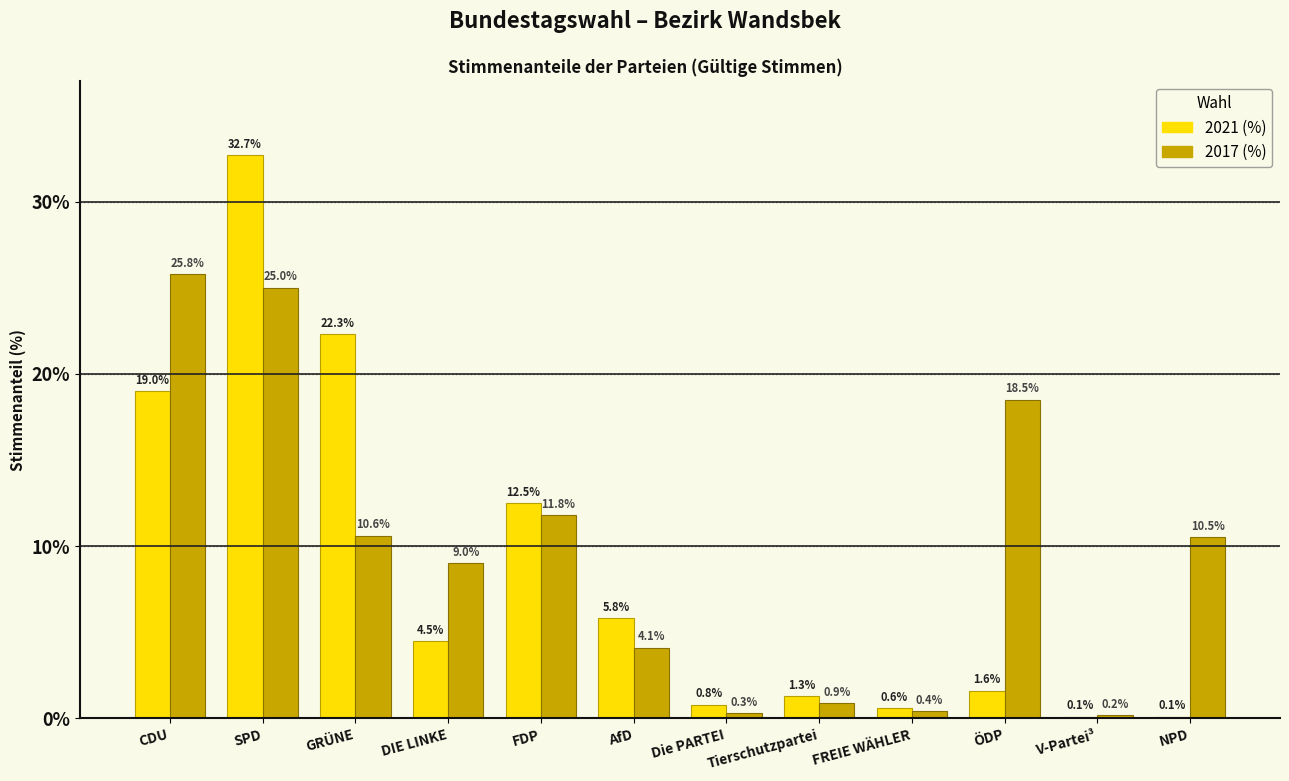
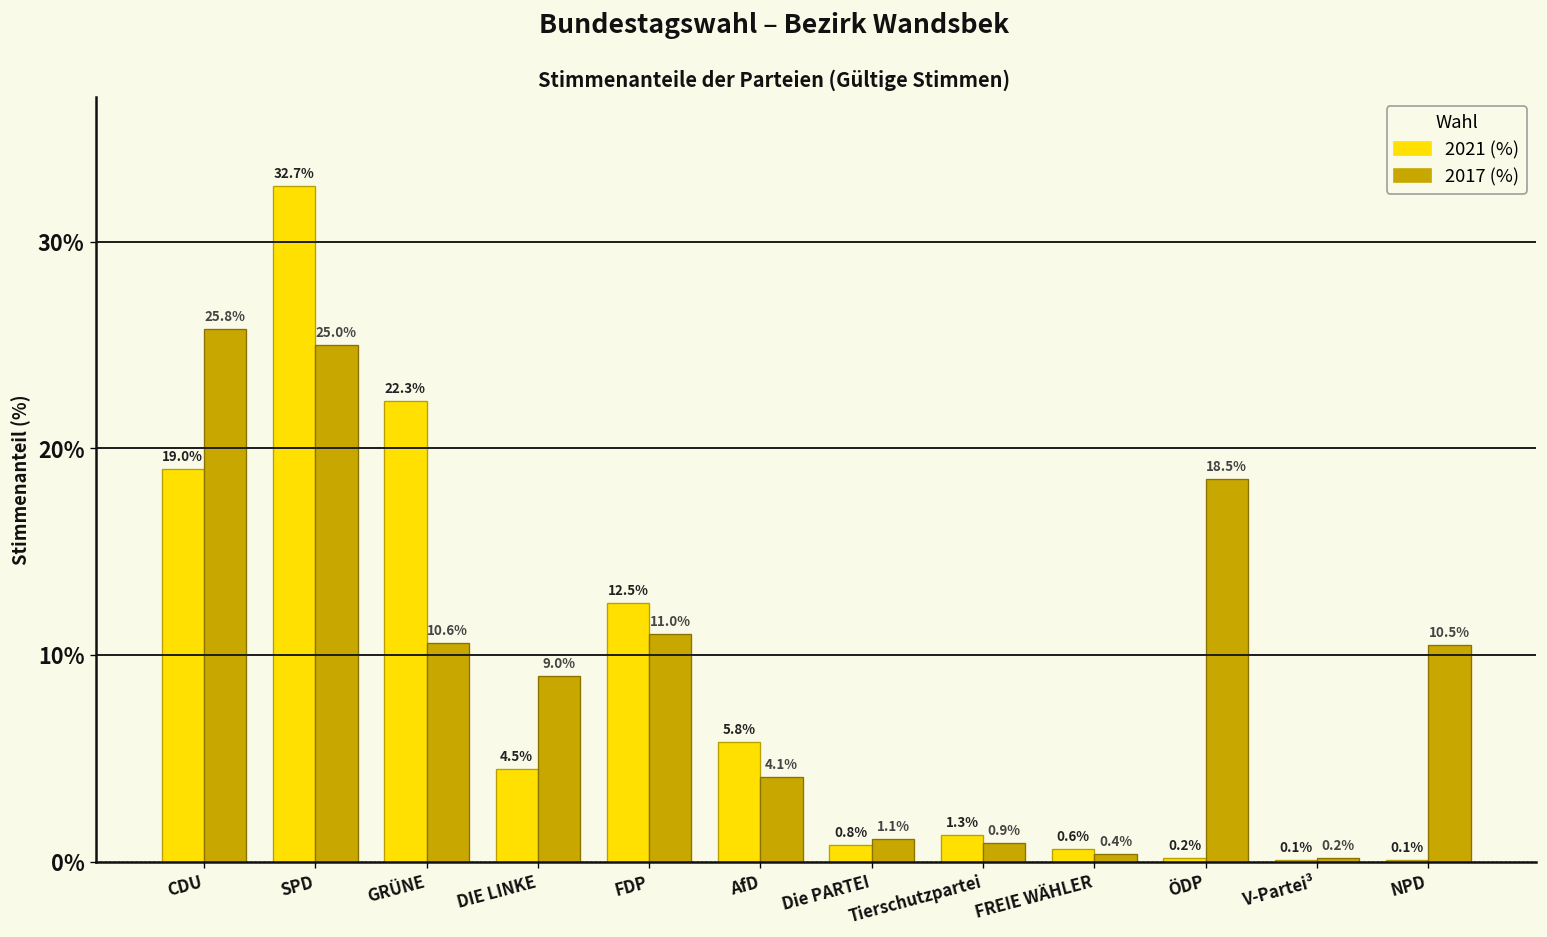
  {
    "2021 (%)": {
      "CDU": "19.0%",
      "SPD": "32.7%",
      "GRÜNE": "22.3%",
      "DIE LINKE": "4.5%",
      "FDP": "12.5%",
      "AfD": "5.8%",
      "Die PARTEI": "0.8%",
      "Tierschutzpartei": "1.3%",
      "FREIE WÄHLER": "0.6%",
-     "ÖDP": "1.6%",
+     "ÖDP": "0.2%",
      "V-Partei³": "0.1%",
      "NPD": "0.1%"
    },
    "2017 (%)": {
      "CDU": "25.8%",
      "SPD": "25.0%",
      "GRÜNE": "10.6%",
      "DIE LINKE": "9.0%",
-     "FDP": "11.8%",
+     "FDP": "11.0%",
      "AfD": "4.1%",
-     "Die PARTEI": "0.3%",
+     "Die PARTEI": "1.1%",
      "Tierschutzpartei": "0.9%",
      "FREIE WÄHLER": "0.4%",
      "ÖDP": "18.5%",
      "V-Partei³": "0.2%",
      "NPD": "10.5%"
    }
  }
